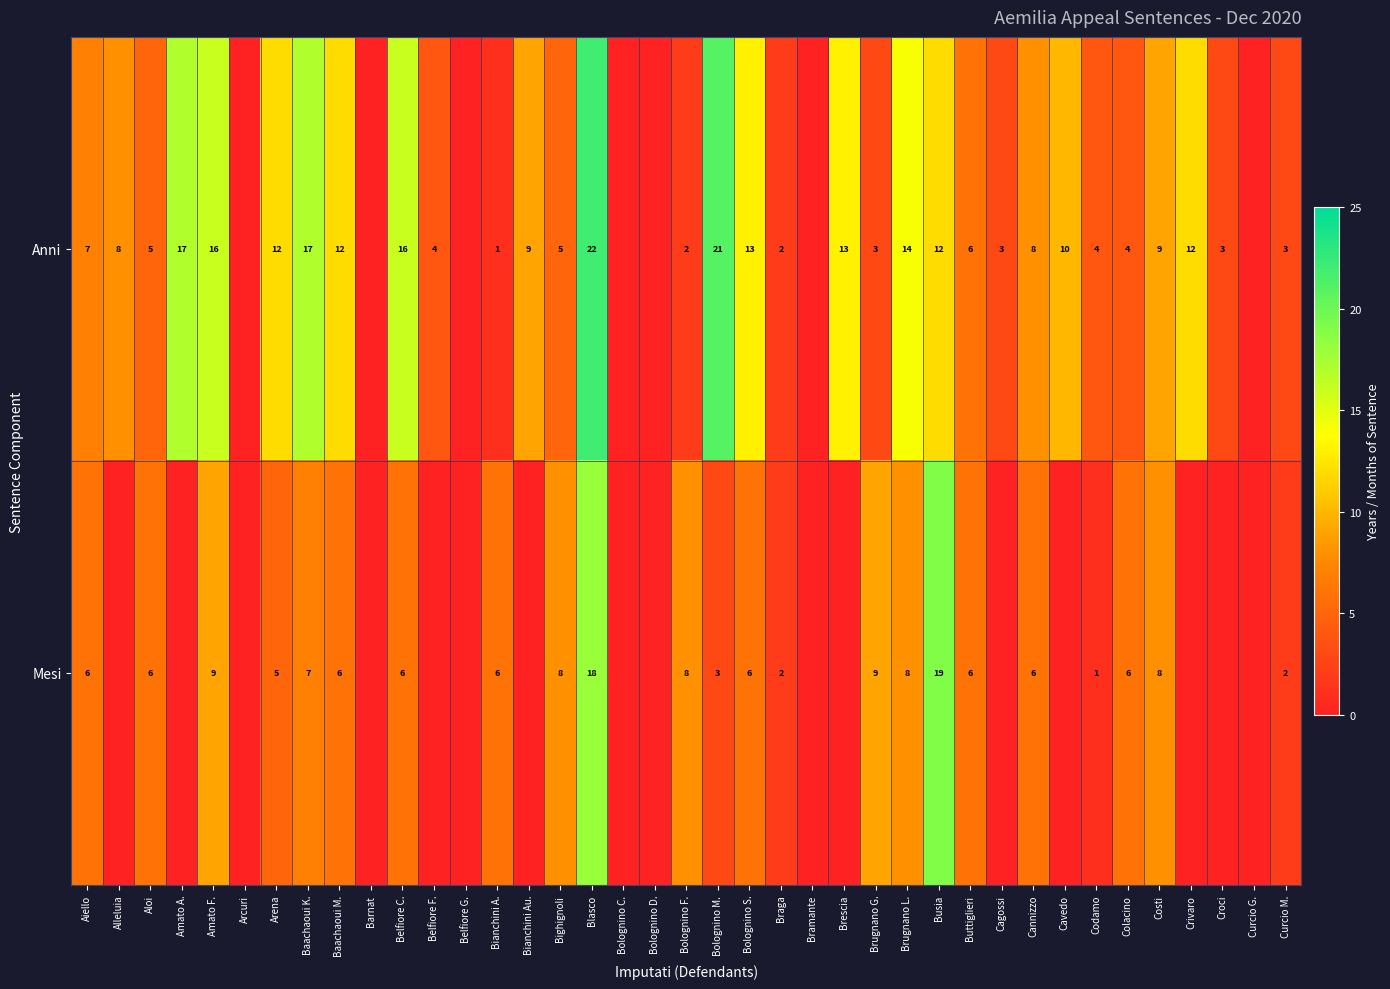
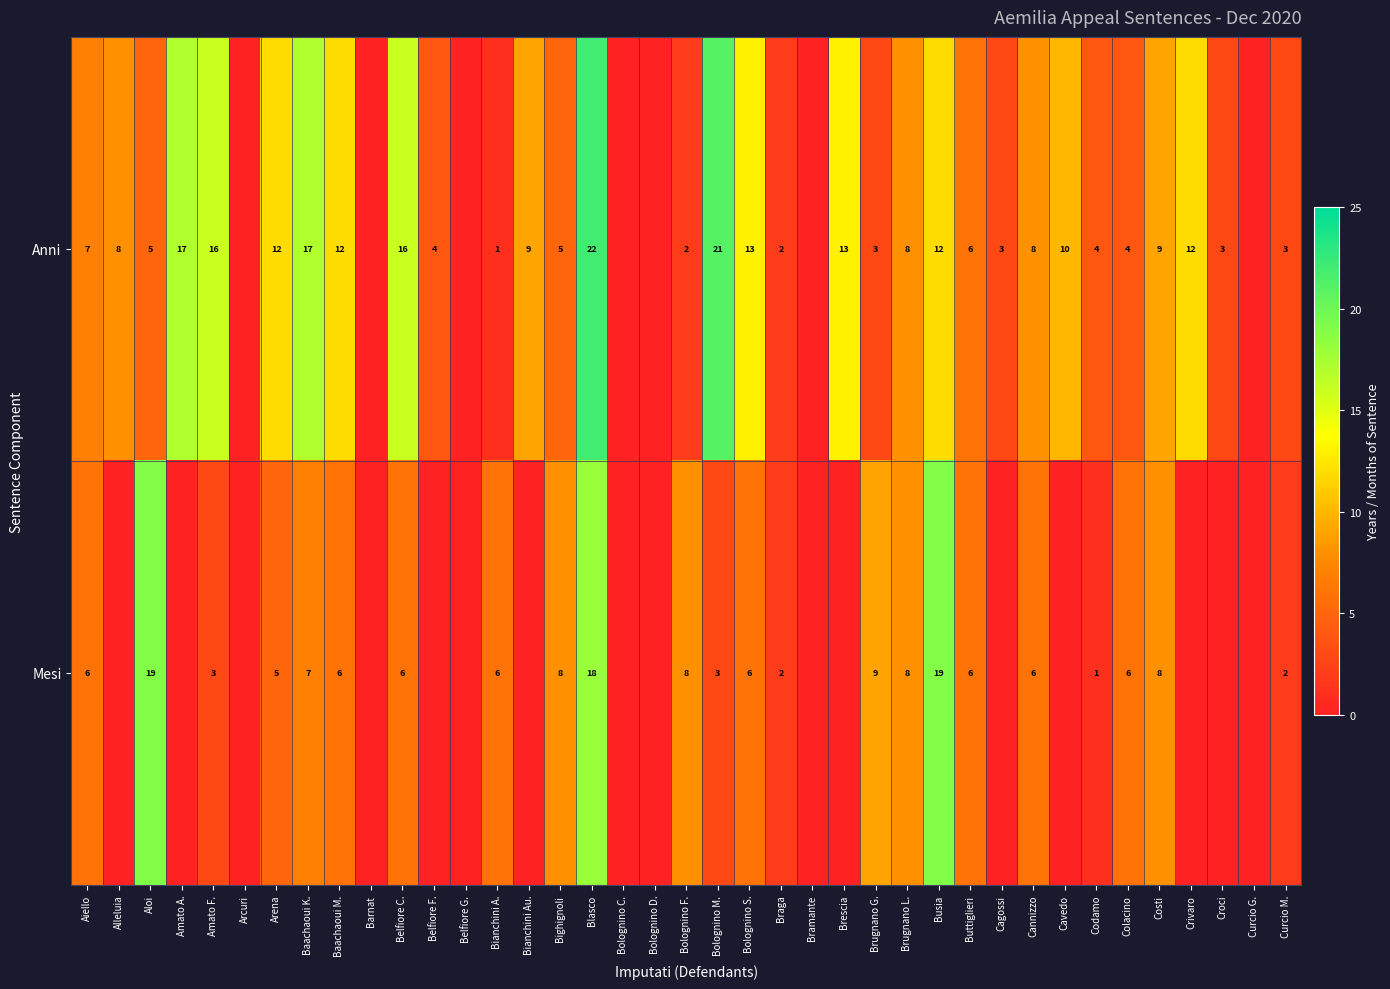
  {
    "Anni": {
      "Aiello": 7,
      "Alleluia": 8,
      "Aloi": 5,
      "Amato A.": 17,
      "Amato F.": 16,
      "Arena": 12,
      "Baachaoui K.": 17,
      "Baachaoui M.": 12,
      "Belfiore C.": 16,
      "Belfiore F.": 4,
      "Bianchini A.": 1,
      "Bianchini Au.": 9,
      "Bighignoli": 5,
      "Blasco": 22,
      "Bolognino F.": 2,
      "Bolognino M.": 21,
      "Bolognino S.": 13,
      "Braga": 2,
      "Brescia": 13,
      "Brugnano G.": 3,
-     "Brugnano L.": 14,
+     "Brugnano L.": 8,
      "Busia": 12,
      "Buttiglieri": 6,
      "Cagossi": 3,
      "Cannizzo": 8,
      "Cavedo": 10,
      "Codamo": 4,
      "Colacino": 4,
      "Costi": 9,
      "Crivaro": 12,
      "Croci": 3,
      "Curcio M.": 3
    },
    "Mesi": {
      "Aiello": 6,
-     "Aloi": 6,
-     "Amato F.": 9,
+     "Aloi": 19,
+     "Amato F.": 3,
      "Arena": 5,
      "Baachaoui K.": 7,
      "Baachaoui M.": 6,
      "Belfiore C.": 6,
      "Bianchini A.": 6,
      "Bighignoli": 8,
      "Blasco": 18,
      "Bolognino F.": 8,
      "Bolognino M.": 3,
      "Bolognino S.": 6,
      "Braga": 2,
      "Brugnano G.": 9,
      "Brugnano L.": 8,
      "Busia": 19,
      "Buttiglieri": 6,
      "Cannizzo": 6,
      "Codamo": 1,
      "Colacino": 6,
      "Costi": 8,
      "Curcio M.": 2
    }
  }
